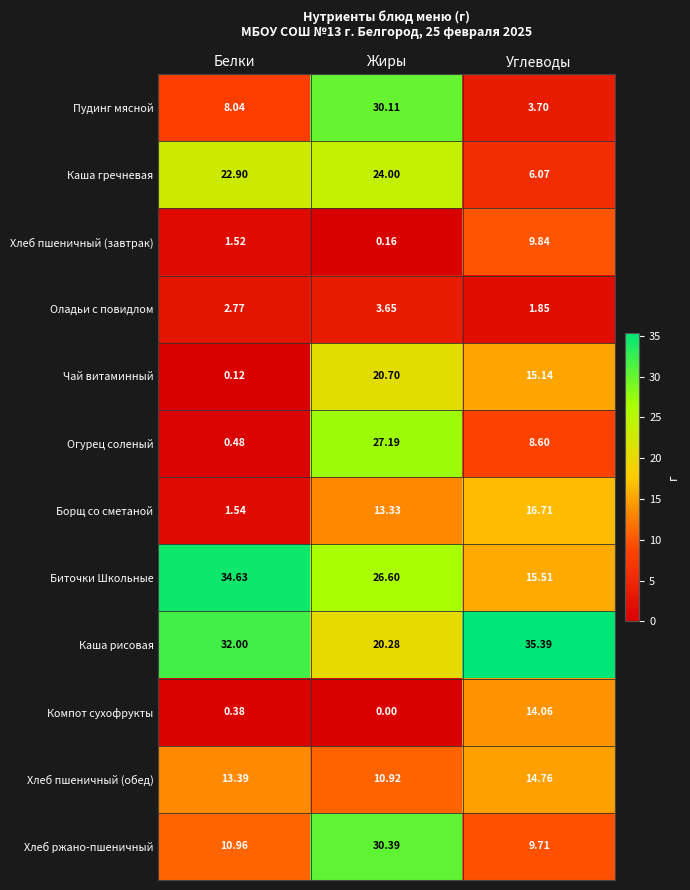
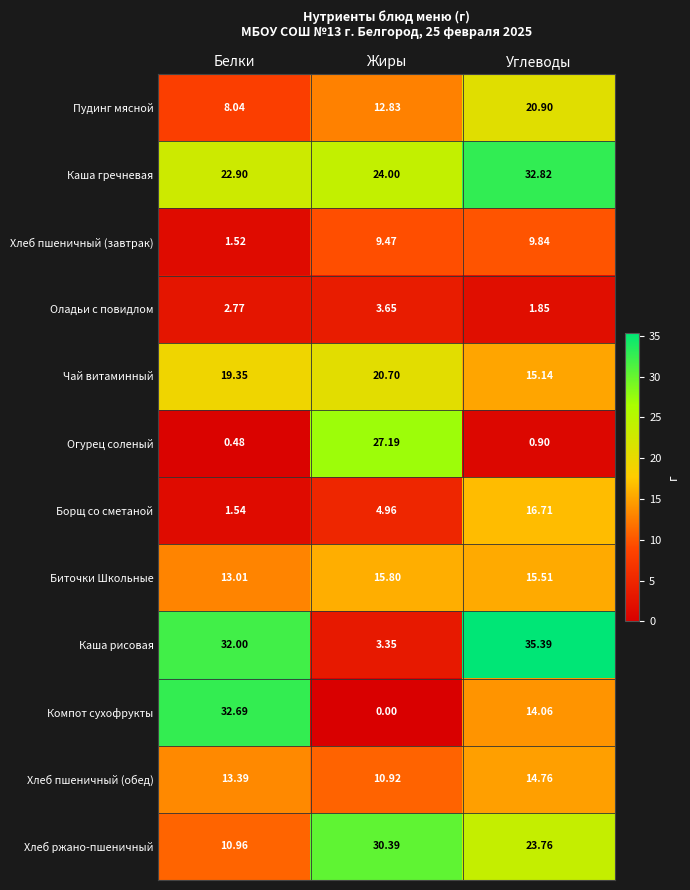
  {
    "Пудинг мясной": {
      "Белки": 8.04,
-     "Жиры": 30.11,
-     "Углеводы": 3.70
+     "Жиры": 12.83,
+     "Углеводы": 20.90
    },
    "Каша гречневая": {
      "Белки": 22.90,
      "Жиры": 24.00,
-     "Углеводы": 6.07
+     "Углеводы": 32.82
    },
    "Хлеб пшеничный (завтрак)": {
      "Белки": 1.52,
-     "Жиры": 0.16,
+     "Жиры": 9.47,
      "Углеводы": 9.84
    },
    "Оладьи с повидлом": {
      "Белки": 2.77,
      "Жиры": 3.65,
      "Углеводы": 1.85
    },
    "Чай витаминный": {
-     "Белки": 0.12,
+     "Белки": 19.35,
      "Жиры": 20.70,
      "Углеводы": 15.14
    },
    "Огурец соленый": {
      "Белки": 0.48,
      "Жиры": 27.19,
-     "Углеводы": 8.60
+     "Углеводы": 0.90
    },
    "Борщ со сметаной": {
      "Белки": 1.54,
-     "Жиры": 13.33,
+     "Жиры": 4.96,
      "Углеводы": 16.71
    },
    "Биточки Школьные": {
-     "Белки": 34.63,
-     "Жиры": 26.60,
+     "Белки": 13.01,
+     "Жиры": 15.80,
      "Углеводы": 15.51
    },
    "Каша рисовая": {
      "Белки": 32.00,
-     "Жиры": 20.28,
+     "Жиры": 3.35,
      "Углеводы": 35.39
    },
    "Компот сухофрукты": {
-     "Белки": 0.38,
+     "Белки": 32.69,
      "Жиры": 0.00,
      "Углеводы": 14.06
    },
    "Хлеб пшеничный (обед)": {
      "Белки": 13.39,
      "Жиры": 10.92,
      "Углеводы": 14.76
    },
    "Хлеб ржано-пшеничный": {
      "Белки": 10.96,
      "Жиры": 30.39,
-     "Углеводы": 9.71
+     "Углеводы": 23.76
    }
  }
